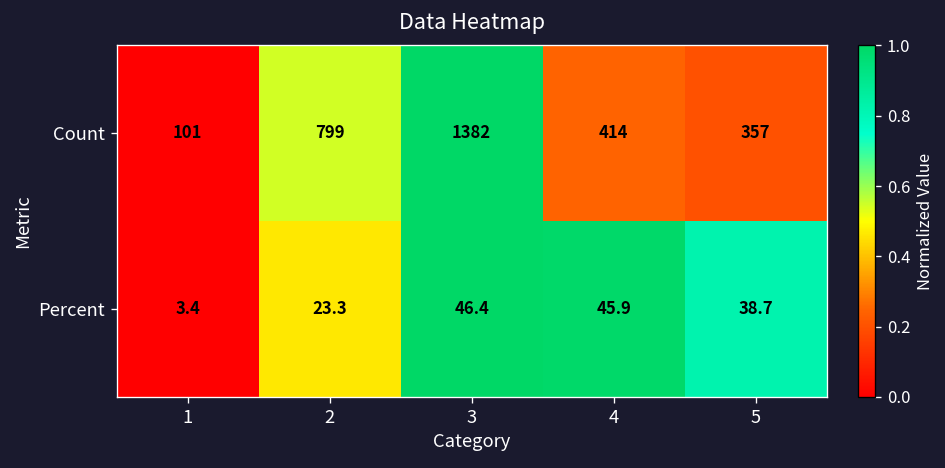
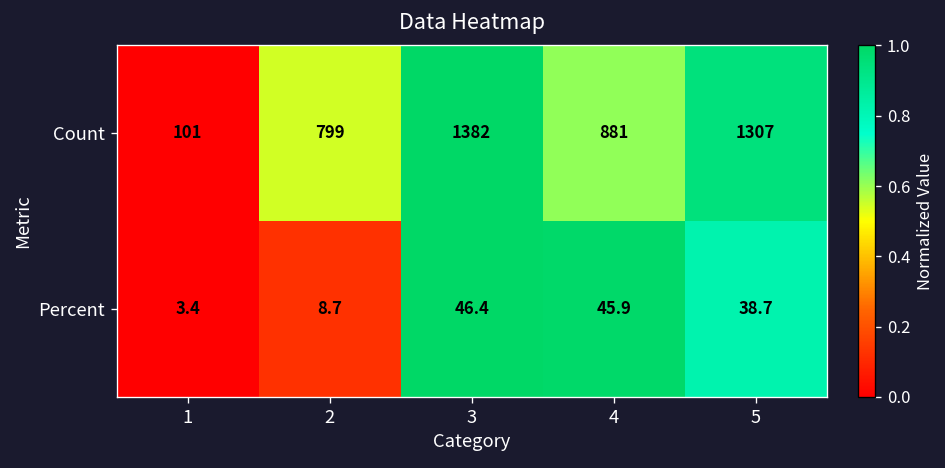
  {
    "Count": {
      "1": 101,
      "2": 799,
      "3": 1382,
-     "4": 414,
-     "5": 357
+     "4": 881,
+     "5": 1307
    },
    "Percent": {
      "1": 3.4,
-     "2": 23.3,
+     "2": 8.7,
      "3": 46.4,
      "4": 45.9,
      "5": 38.7
    }
  }
